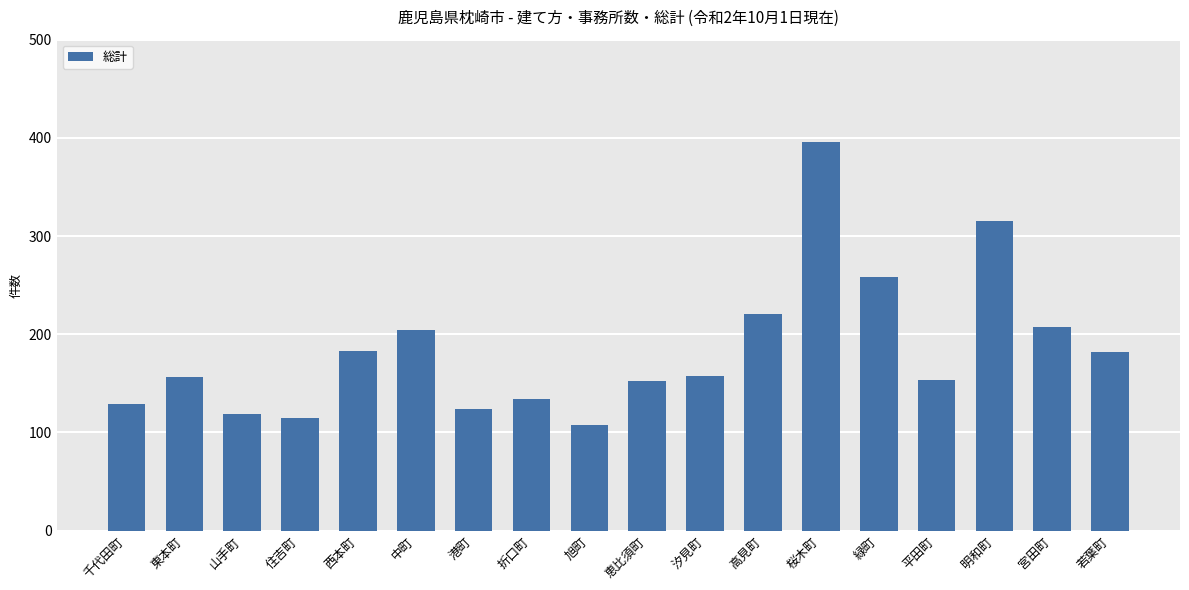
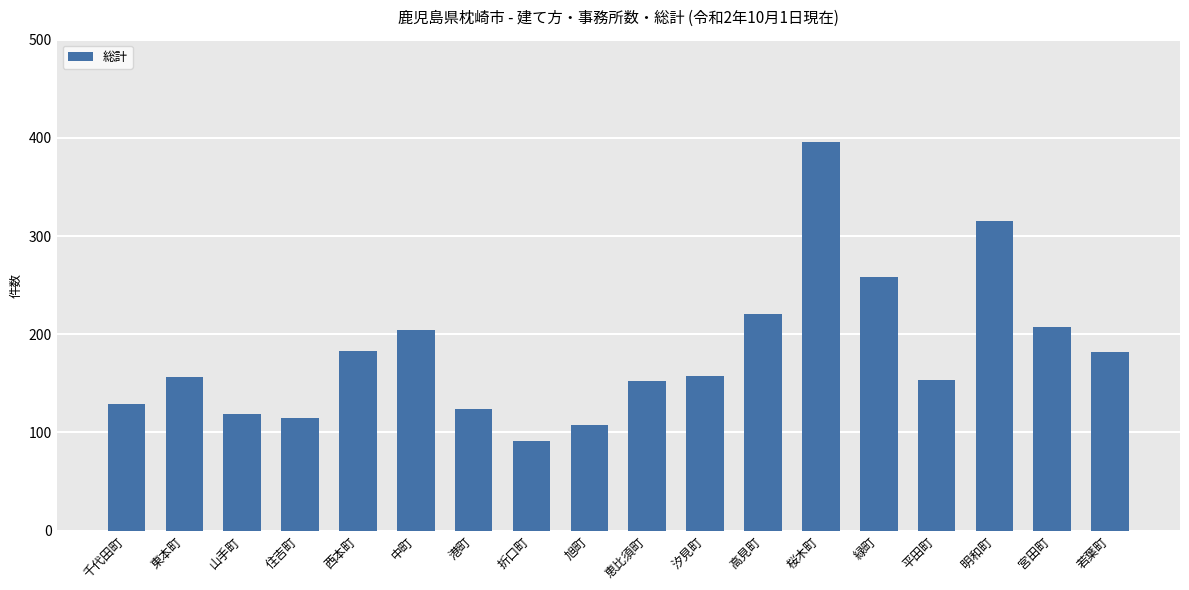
  {
    "千代田町": 130,
    "東本町": 160,
    "山手町": 120,
    "住吉町": 120,
    "西本町": 180,
    "中町": 200,
    "港町": 120,
-   "折口町": 130,
+   "折口町": 90,
    "旭町": 110,
    "恵比須町": 150,
    "汐見町": 160,
    "高見町": 220,
    "桜木町": 400,
    "緑町": 260,
    "平田町": 150,
    "明和町": 320,
    "宮田町": 210,
    "若葉町": 180
  }
